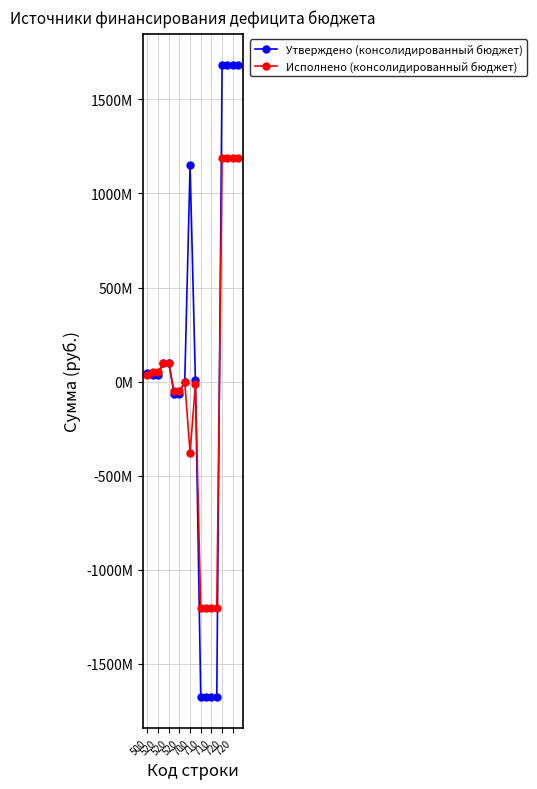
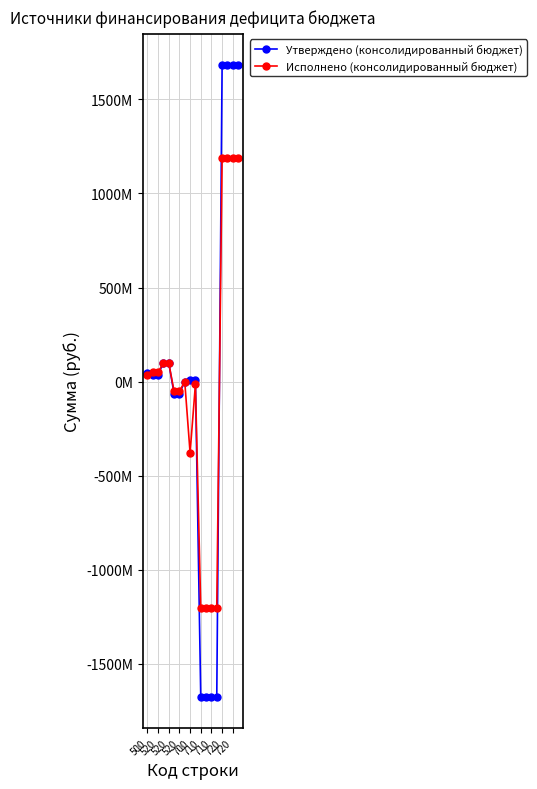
  {
    "Утверждено (консолидированный бюджет)": {
-     "700": 1150000000
+     "700": 10000000
    },
    "Исполнено (консолидированный бюджет)": {
      "700": -380000000
    }
  }
